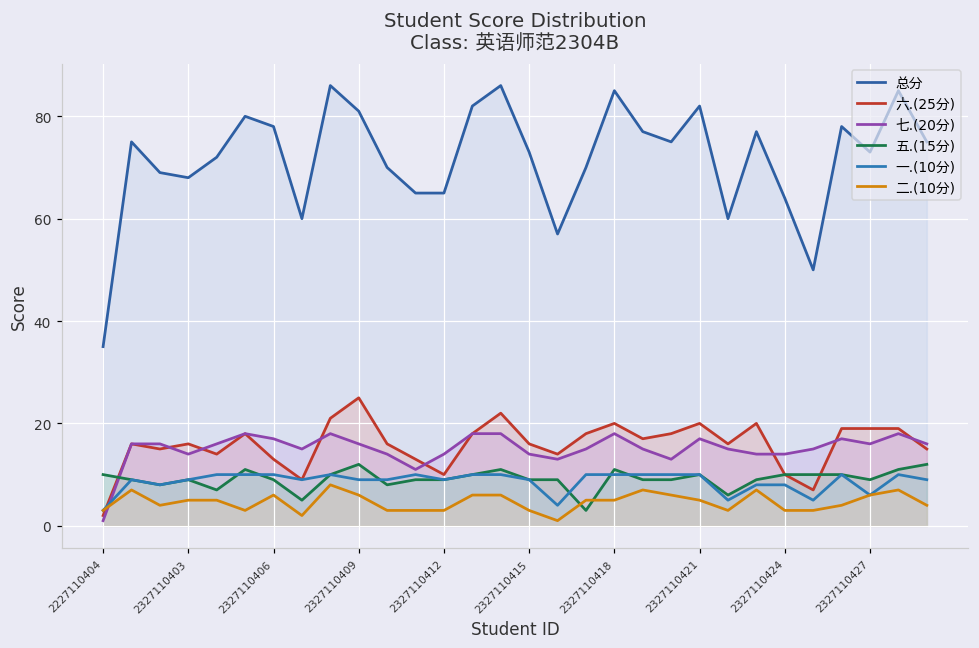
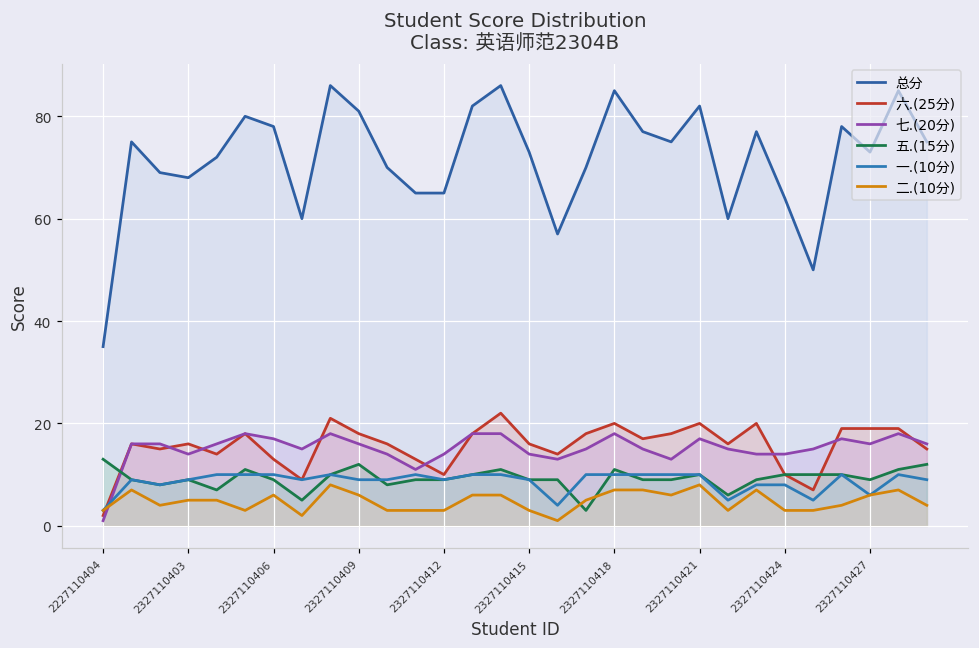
  {
    "六.(25分)": {
      "2227110404": 2,
      "2327110403": 16,
      "2327110406": 13,
-     "2327110409": 25,
+     "2327110409": 18,
      "2327110412": 10,
      "2327110415": 16,
      "2327110418": 20,
      "2327110421": 20,
      "2327110427": 19
    },
    "七.(20分)": {
      "2227110404": 1,
      "2327110403": 14,
      "2327110406": 17,
      "2327110409": 16,
      "2327110412": 14,
      "2327110415": 14,
      "2327110418": 18,
      "2327110421": 17,
      "2327110424": 14,
      "2327110427": 16
    },
    "五.(15分)": {
-     "2227110404": 10,
+     "2227110404": 13,
      "2327110406": 9,
      "2327110409": 12,
      "2327110418": 11,
      "2327110427": 9
    },
    "二.(10分)": {
      "2327110403": 5,
      "2327110406": 6,
      "2327110409": 6,
      "2327110412": 3,
      "2327110415": 3,
-     "2327110418": 5,
-     "2327110421": 5,
+     "2327110418": 7,
+     "2327110421": 8,
      "2327110424": 3
    }
  }
